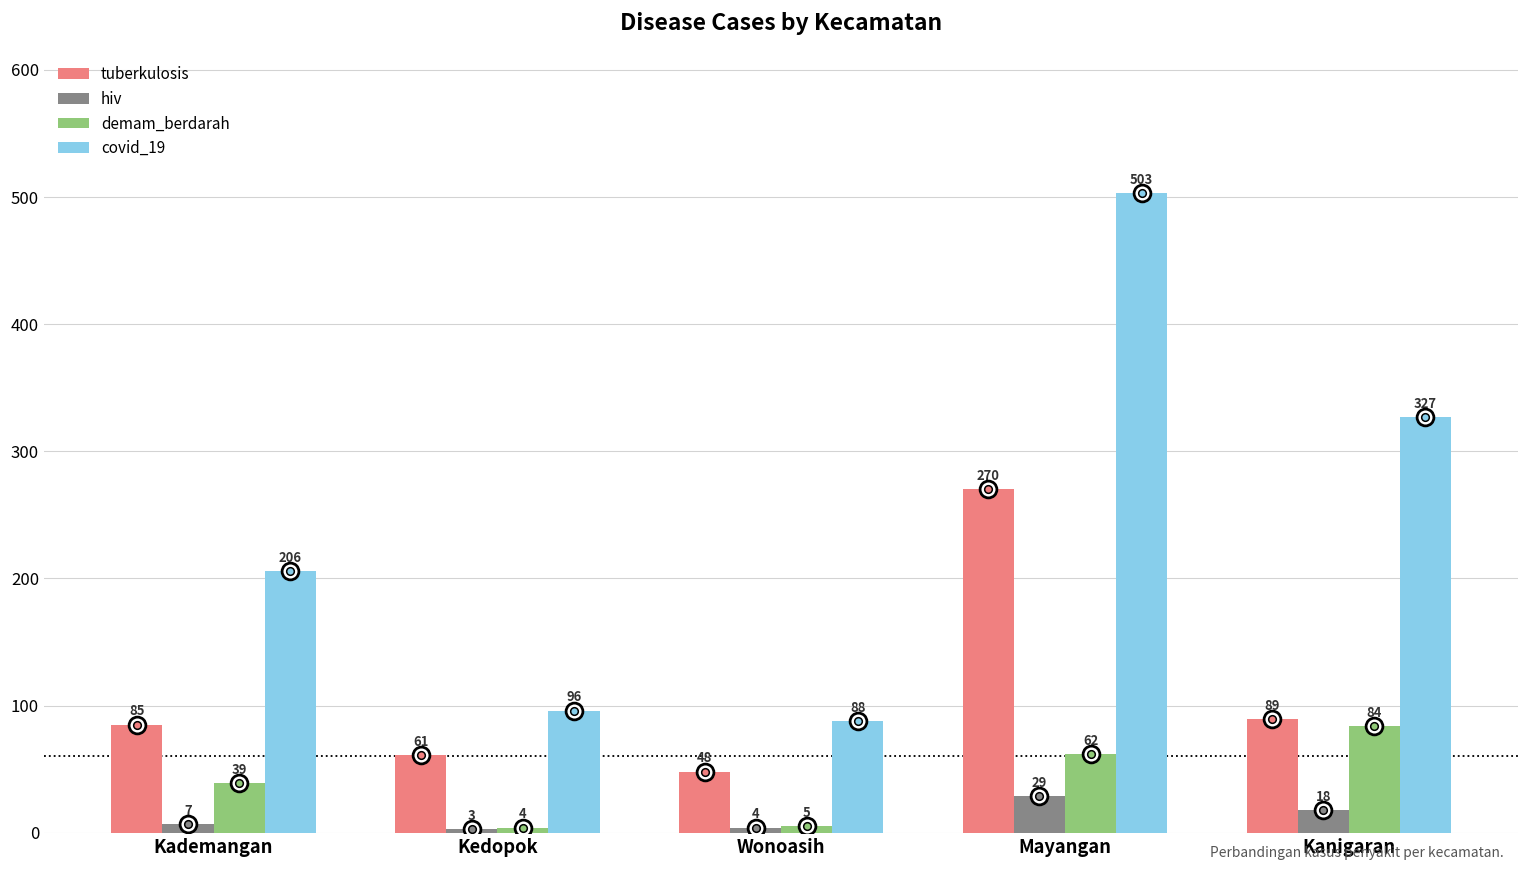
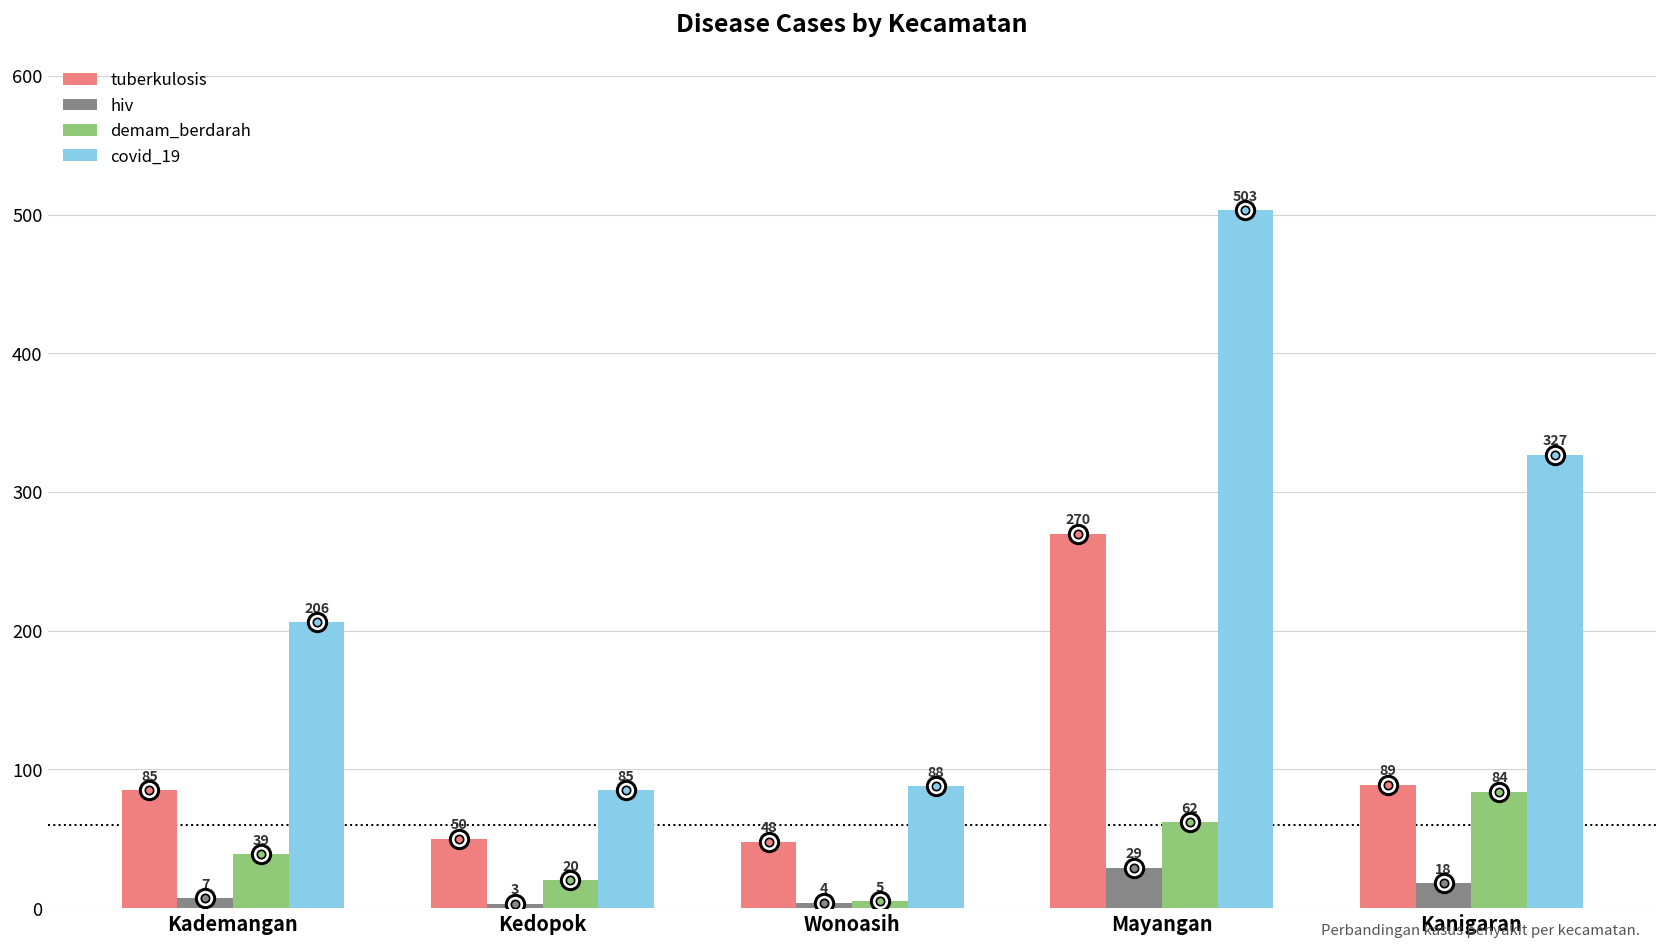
  {
    "tuberkulosis": {
      "Kademangan": 85,
-     "Kedopok": 61,
+     "Kedopok": 50,
      "Wonoasih": 48,
      "Mayangan": 270,
      "Kanigaran": 89
    },
    "hiv": {
      "Kademangan": 7,
      "Kedopok": 3,
      "Wonoasih": 4,
      "Mayangan": 29,
      "Kanigaran": 18
    },
    "demam_berdarah": {
      "Kademangan": 39,
-     "Kedopok": 4,
+     "Kedopok": 20,
      "Wonoasih": 5,
      "Mayangan": 62,
      "Kanigaran": 84
    },
    "covid_19": {
      "Kademangan": 206,
-     "Kedopok": 96,
+     "Kedopok": 85,
      "Wonoasih": 88,
      "Mayangan": 503,
      "Kanigaran": 327
    }
  }
